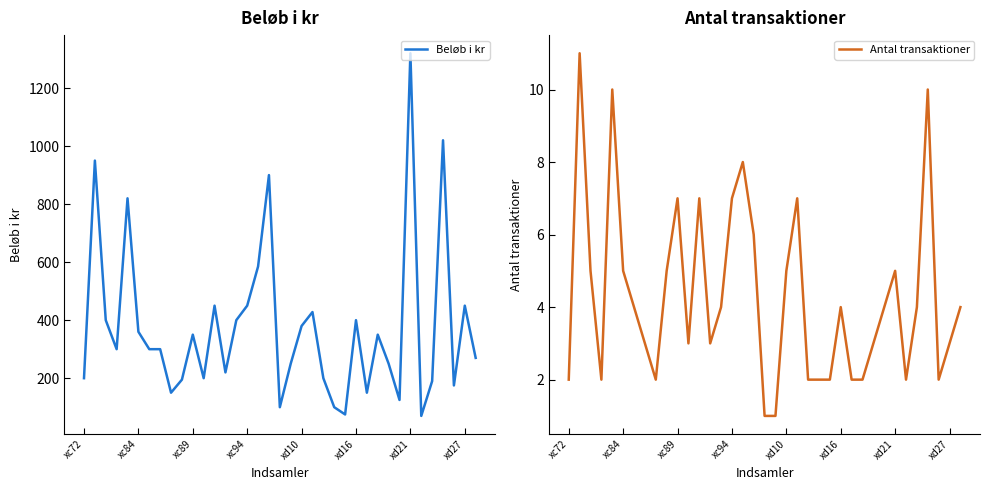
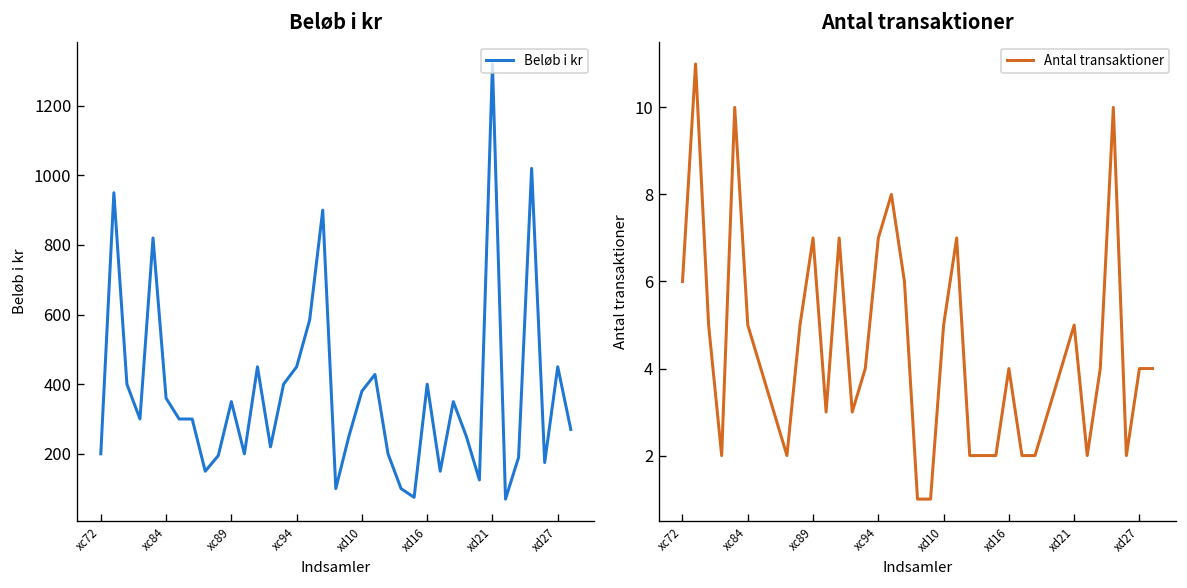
  {
    "Beløb i kr": {
      "xc72": 200,
      "xc84": 360,
      "xc89": 350,
      "xc94": 450,
      "xd10": 380,
      "xd16": 400,
      "xd27": 450
    },
    "Antal transaktioner": {
-     "xc72": 2,
+     "xc72": 6,
      "xc84": 5,
      "xc89": 7,
      "xc94": 7,
      "xd10": 5,
      "xd16": 4,
      "xd21": 5,
-     "xd27": 3
+     "xd27": 4
    }
  }
